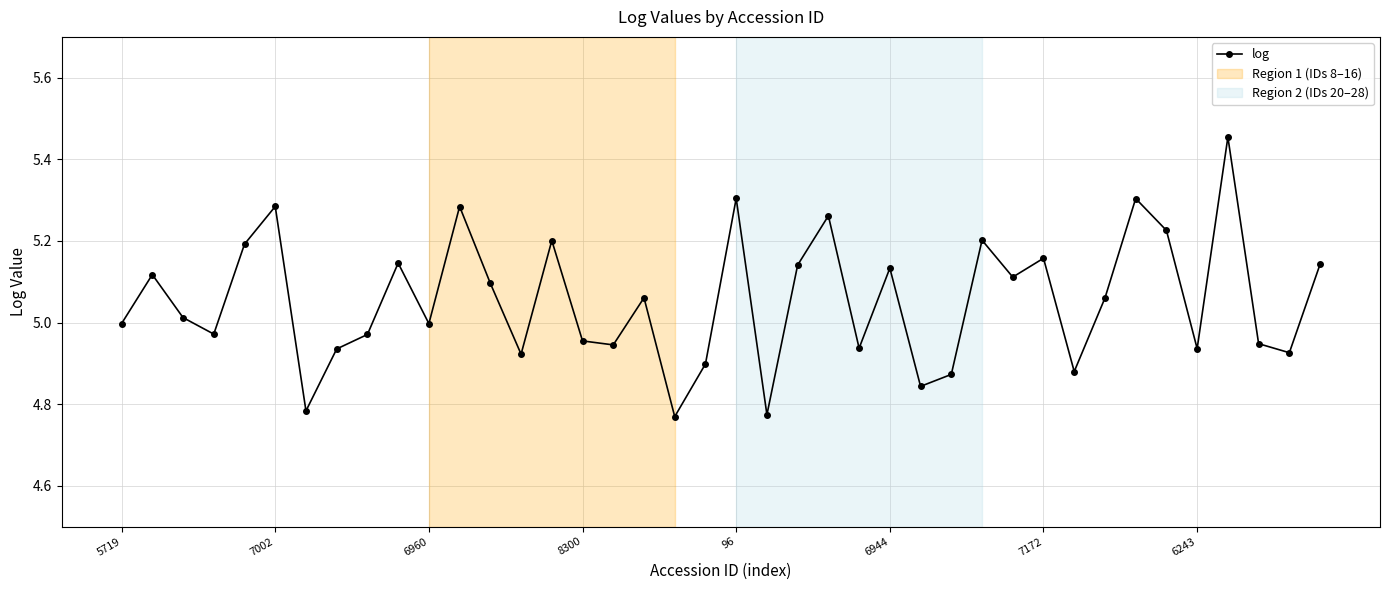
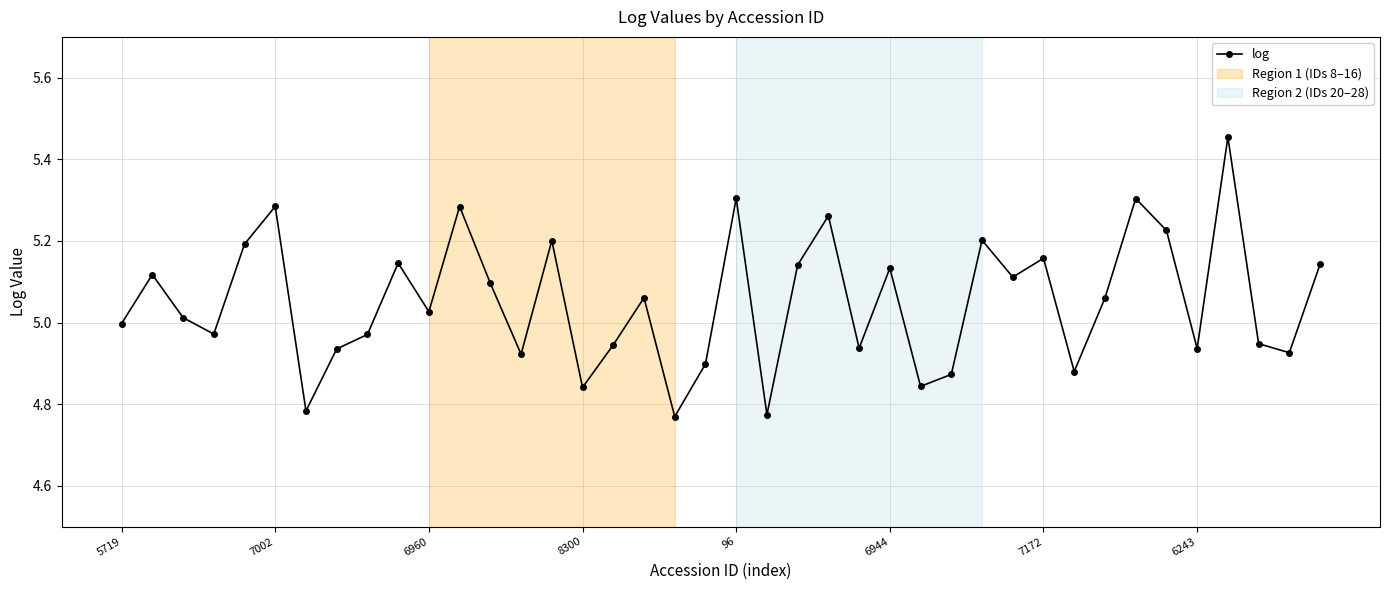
  {
    "5719": 5.00,
    "7002": 5.28,
-   "6960": 5.00,
-   "8300": 4.95,
+   "6960": 5.03,
+   "8300": 4.84,
    "96": 5.30,
    "6944": 5.13,
    "7172": 5.16,
    "6243": 4.94
  }
